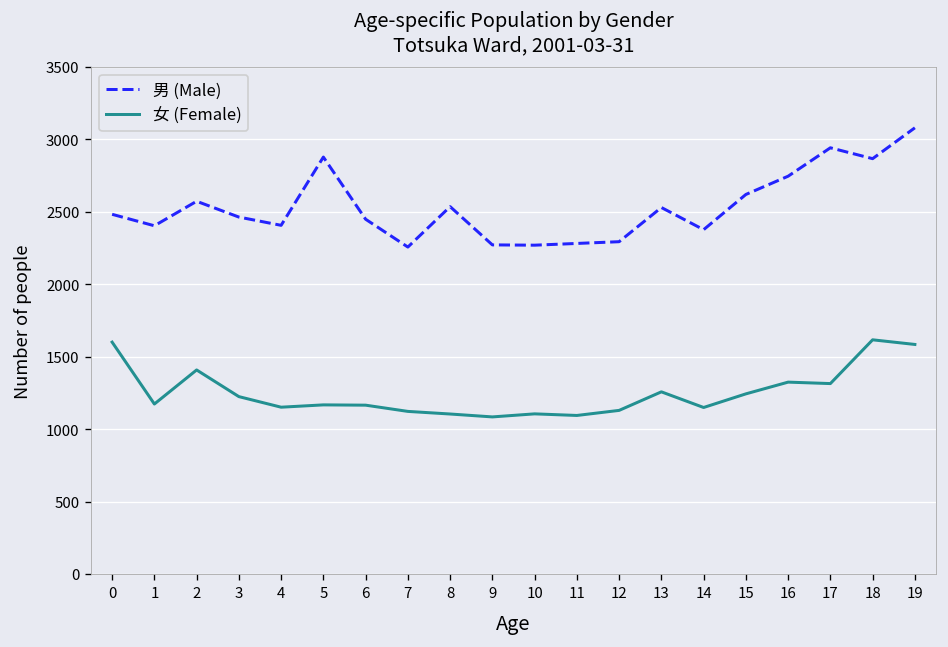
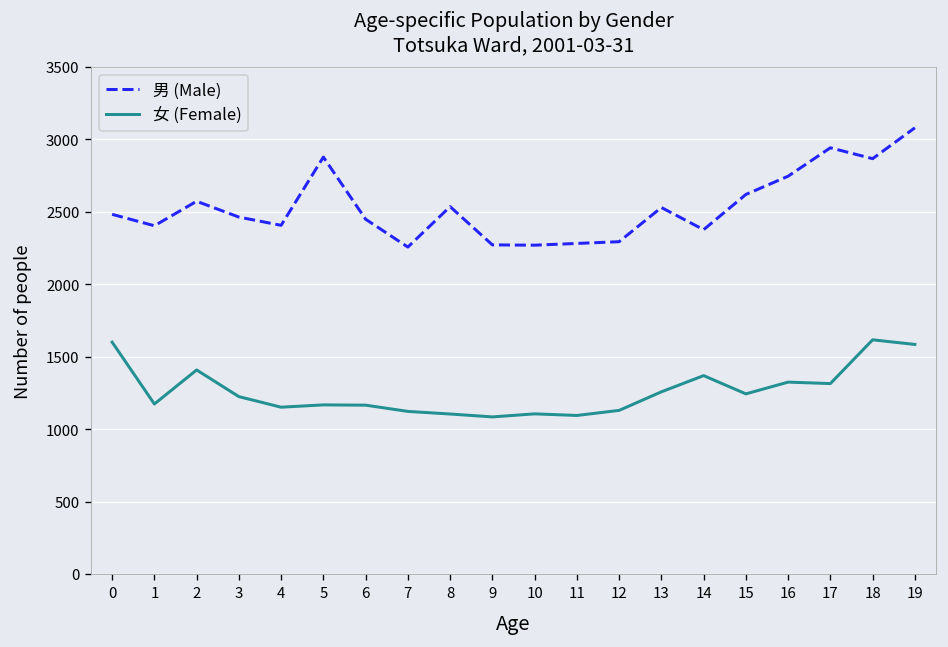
  {
    "男 (Male)": {
      "0": 2480,
      "1": 2400,
      "2": 2570,
      "3": 2460,
      "4": 2410,
      "5": 2880,
      "6": 2450,
      "7": 2260,
      "8": 2540,
      "9": 2270,
      "10": 2270,
      "11": 2280,
      "12": 2290,
      "13": 2530,
      "14": 2380,
      "15": 2620,
      "16": 2750,
      "17": 2940,
      "18": 2870,
      "19": 3080
    },
    "女 (Female)": {
      "0": 1600,
      "1": 1170,
      "2": 1410,
      "3": 1220,
      "4": 1150,
      "5": 1170,
      "6": 1170,
      "7": 1120,
      "8": 1100,
      "9": 1080,
      "10": 1110,
      "11": 1090,
      "12": 1130,
      "13": 1260,
-     "14": 1150,
+     "14": 1370,
      "15": 1240,
      "16": 1320,
      "17": 1310,
      "18": 1620,
      "19": 1580
    }
  }
